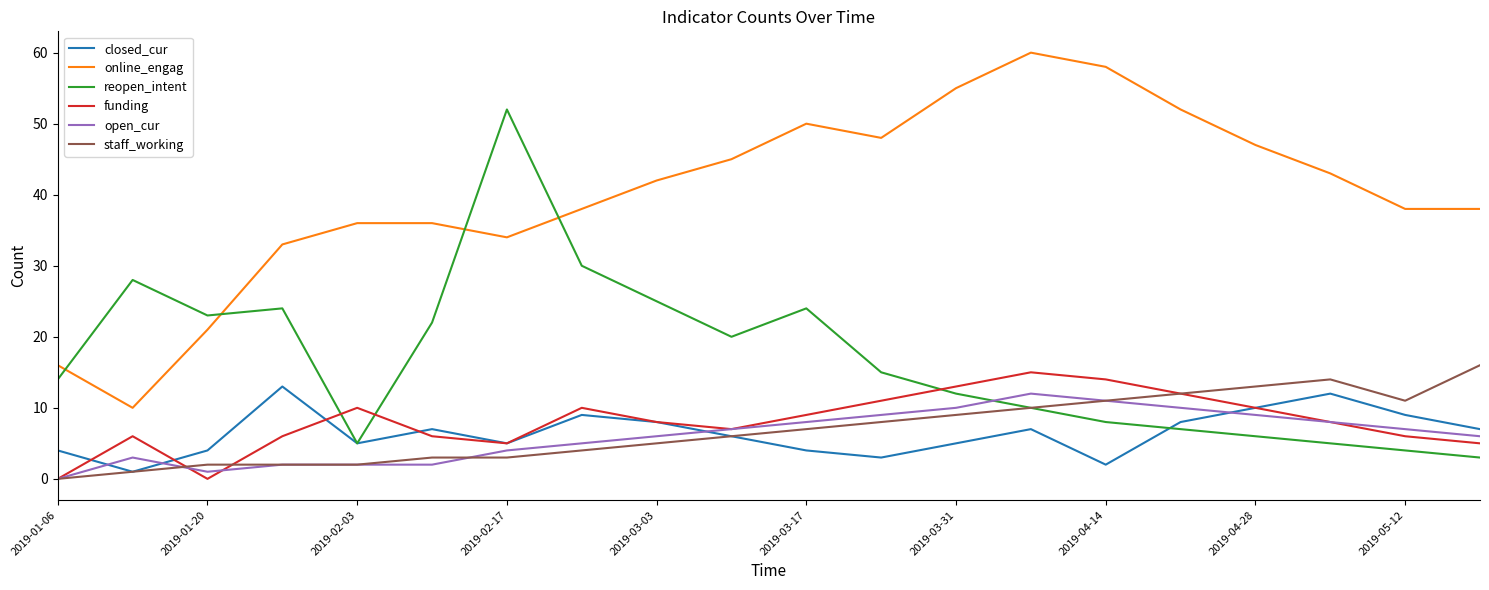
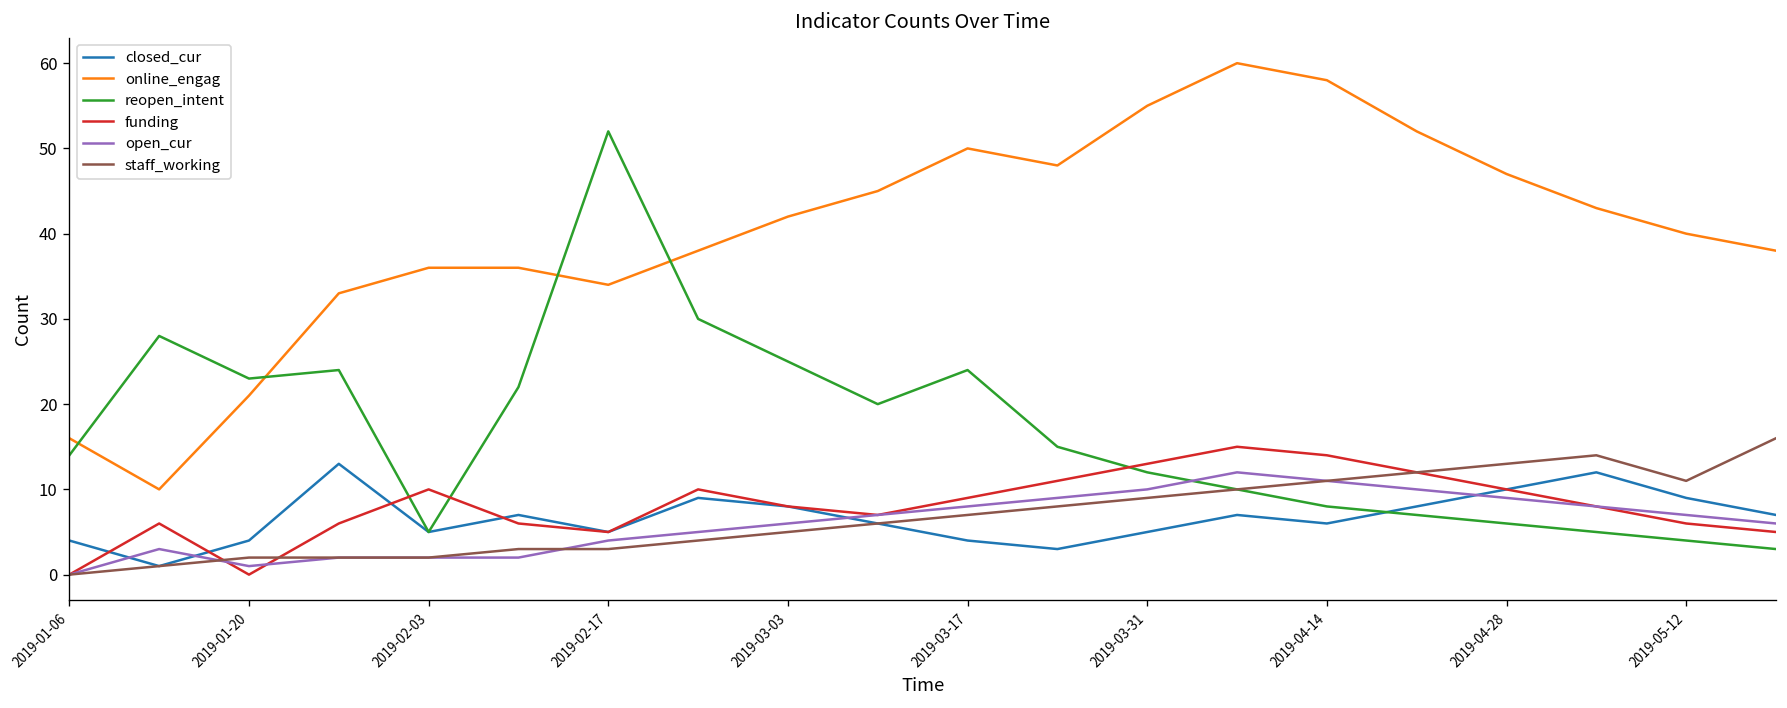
  {
    "closed_cur": {
      "2019-01-06": 4,
      "2019-01-20": 4,
      "2019-03-17": 4,
      "2019-03-31": 5,
-     "2019-04-14": 2,
+     "2019-04-14": 6,
      "2019-05-12": 9
    },
    "online_engag": {
      "2019-01-06": 16,
      "2019-01-20": 21,
      "2019-02-03": 36,
      "2019-02-17": 34,
      "2019-03-03": 42,
      "2019-03-17": 50,
      "2019-03-31": 55,
      "2019-04-14": 58,
      "2019-04-28": 47,
-     "2019-05-12": 38
+     "2019-05-12": 40
    },
    "reopen_intent": {
      "2019-01-06": 14,
      "2019-01-20": 23,
      "2019-02-17": 52,
      "2019-03-03": 25,
      "2019-03-17": 24,
      "2019-03-31": 12,
      "2019-04-14": 8,
      "2019-04-28": 6,
      "2019-05-12": 4
    },
    "funding": {
      "2019-01-20": 0,
      "2019-02-03": 10,
      "2019-03-17": 9,
      "2019-03-31": 13,
      "2019-04-14": 14,
      "2019-05-12": 6
    },
    "open_cur": {
      "2019-01-20": 1,
      "2019-02-17": 4,
      "2019-03-03": 6,
      "2019-03-17": 8,
      "2019-03-31": 10,
      "2019-04-28": 9,
      "2019-05-12": 7
    },
    "staff_working": {
      "2019-01-20": 2,
      "2019-02-17": 3,
      "2019-03-03": 5,
      "2019-03-17": 7,
      "2019-03-31": 9,
      "2019-04-28": 13,
      "2019-05-12": 11
    }
  }
